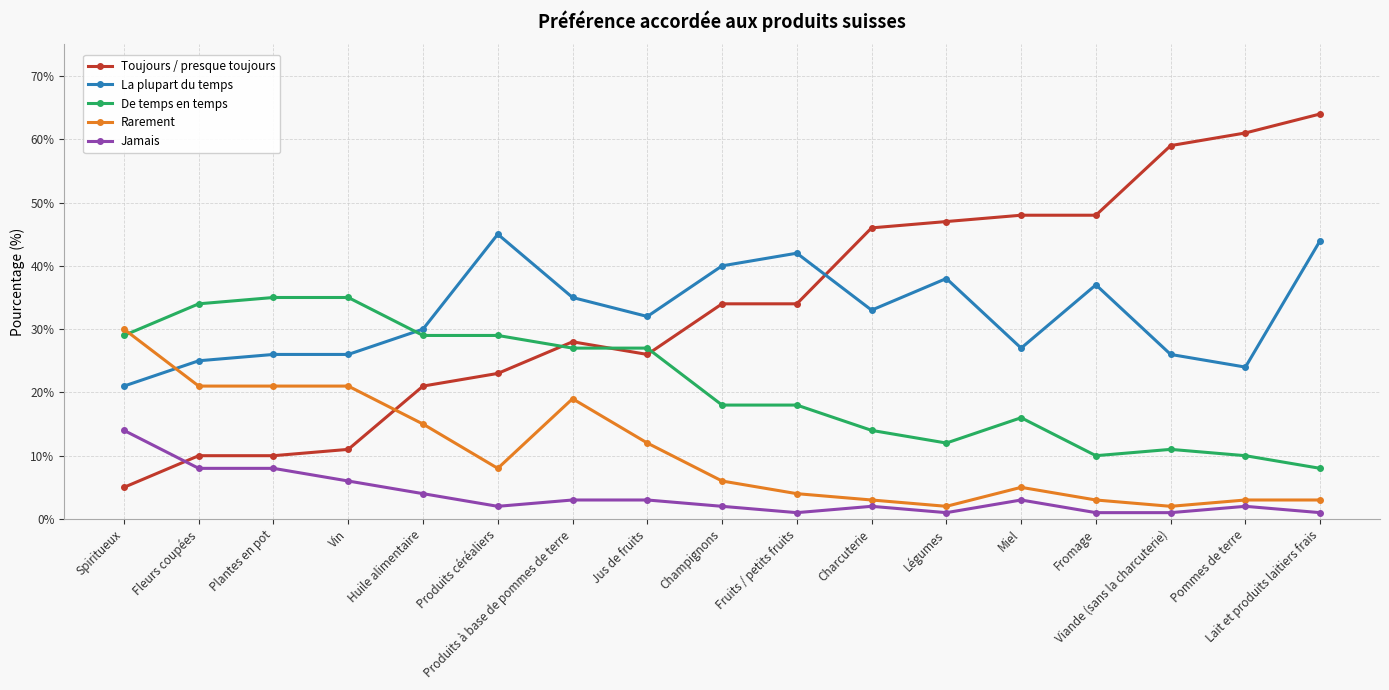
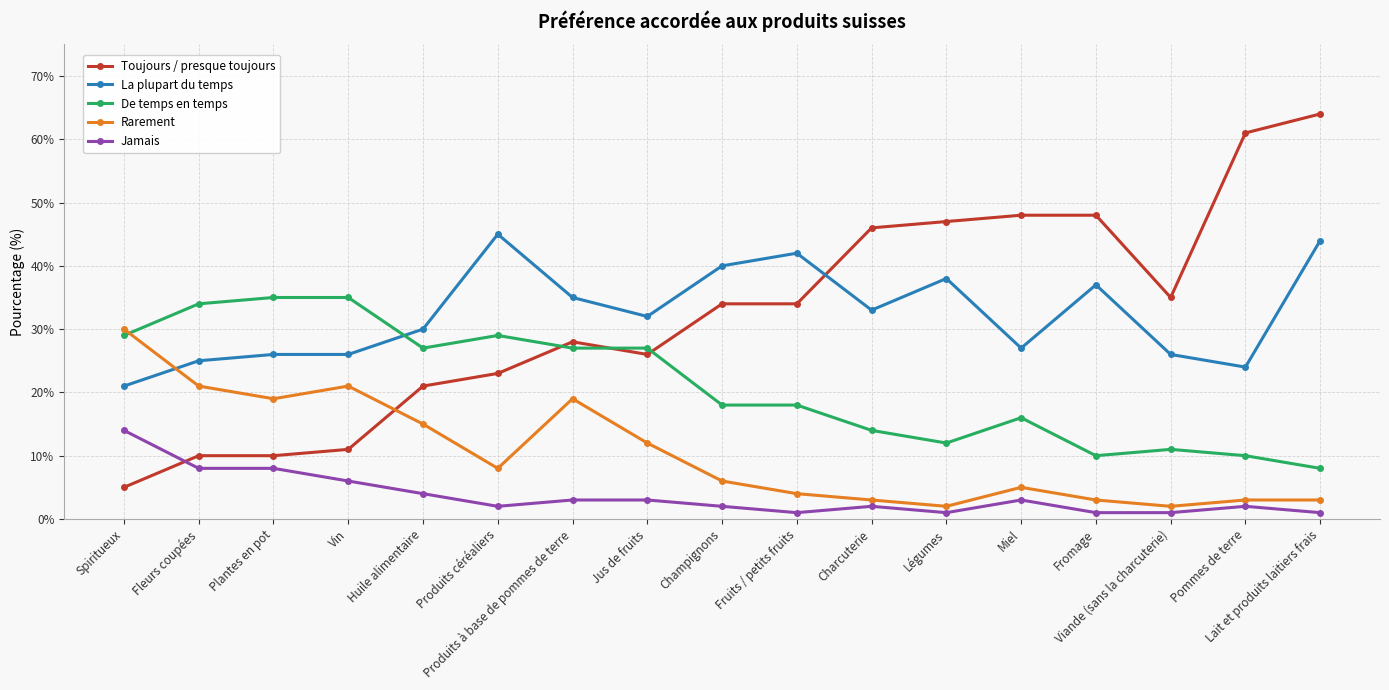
  {
    "Toujours / presque toujours": {
      "Spiritueux": "5%",
      "Fleurs coupées": "10%",
      "Plantes en pot": "10%",
      "Vin": "11%",
      "Huile alimentaire": "21%",
      "Produits céréaliers": "23%",
      "Produits à base de pommes de terre": "28%",
      "Jus de fruits": "26%",
      "Champignons": "34%",
      "Fruits / petits fruits": "34%",
      "Charcuterie": "46%",
      "Légumes": "47%",
      "Miel": "48%",
      "Fromage": "48%",
-     "Viande (sans la charcuterie)": "59%",
+     "Viande (sans la charcuterie)": "35%",
      "Pommes de terre": "61%",
      "Lait et produits laitiers frais": "64%"
    },
    "La plupart du temps": {
      "Spiritueux": "21%",
      "Fleurs coupées": "25%",
      "Plantes en pot": "26%",
      "Vin": "26%",
      "Huile alimentaire": "30%",
      "Produits céréaliers": "45%",
      "Produits à base de pommes de terre": "35%",
      "Jus de fruits": "32%",
      "Champignons": "40%",
      "Fruits / petits fruits": "42%",
      "Charcuterie": "33%",
      "Légumes": "38%",
      "Miel": "27%",
      "Fromage": "37%",
      "Viande (sans la charcuterie)": "26%",
      "Pommes de terre": "24%",
      "Lait et produits laitiers frais": "44%"
    },
    "De temps en temps": {
      "Spiritueux": "29%",
      "Fleurs coupées": "34%",
      "Plantes en pot": "35%",
      "Vin": "35%",
-     "Huile alimentaire": "29%",
+     "Huile alimentaire": "27%",
      "Produits céréaliers": "29%",
      "Produits à base de pommes de terre": "27%",
      "Jus de fruits": "27%",
      "Champignons": "18%",
      "Fruits / petits fruits": "18%",
      "Charcuterie": "14%",
      "Légumes": "12%",
      "Miel": "16%",
      "Fromage": "10%",
      "Viande (sans la charcuterie)": "11%",
      "Pommes de terre": "10%",
      "Lait et produits laitiers frais": "8%"
    },
    "Rarement": {
      "Spiritueux": "30%",
      "Fleurs coupées": "21%",
-     "Plantes en pot": "21%",
+     "Plantes en pot": "19%",
      "Vin": "21%",
      "Huile alimentaire": "15%",
      "Produits céréaliers": "8%",
      "Produits à base de pommes de terre": "19%",
      "Jus de fruits": "12%",
      "Champignons": "6%",
      "Fruits / petits fruits": "4%",
      "Charcuterie": "3%",
      "Légumes": "2%",
      "Miel": "5%",
      "Fromage": "3%",
      "Viande (sans la charcuterie)": "2%",
      "Pommes de terre": "3%",
      "Lait et produits laitiers frais": "3%"
    },
    "Jamais": {
      "Spiritueux": "14%",
      "Fleurs coupées": "8%",
      "Plantes en pot": "8%",
      "Vin": "6%",
      "Huile alimentaire": "4%",
      "Produits céréaliers": "2%",
      "Produits à base de pommes de terre": "3%",
      "Jus de fruits": "3%",
      "Champignons": "2%",
      "Fruits / petits fruits": "1%",
      "Charcuterie": "2%",
      "Légumes": "1%",
      "Miel": "3%",
      "Fromage": "1%",
      "Viande (sans la charcuterie)": "1%",
      "Pommes de terre": "2%",
      "Lait et produits laitiers frais": "1%"
    }
  }
